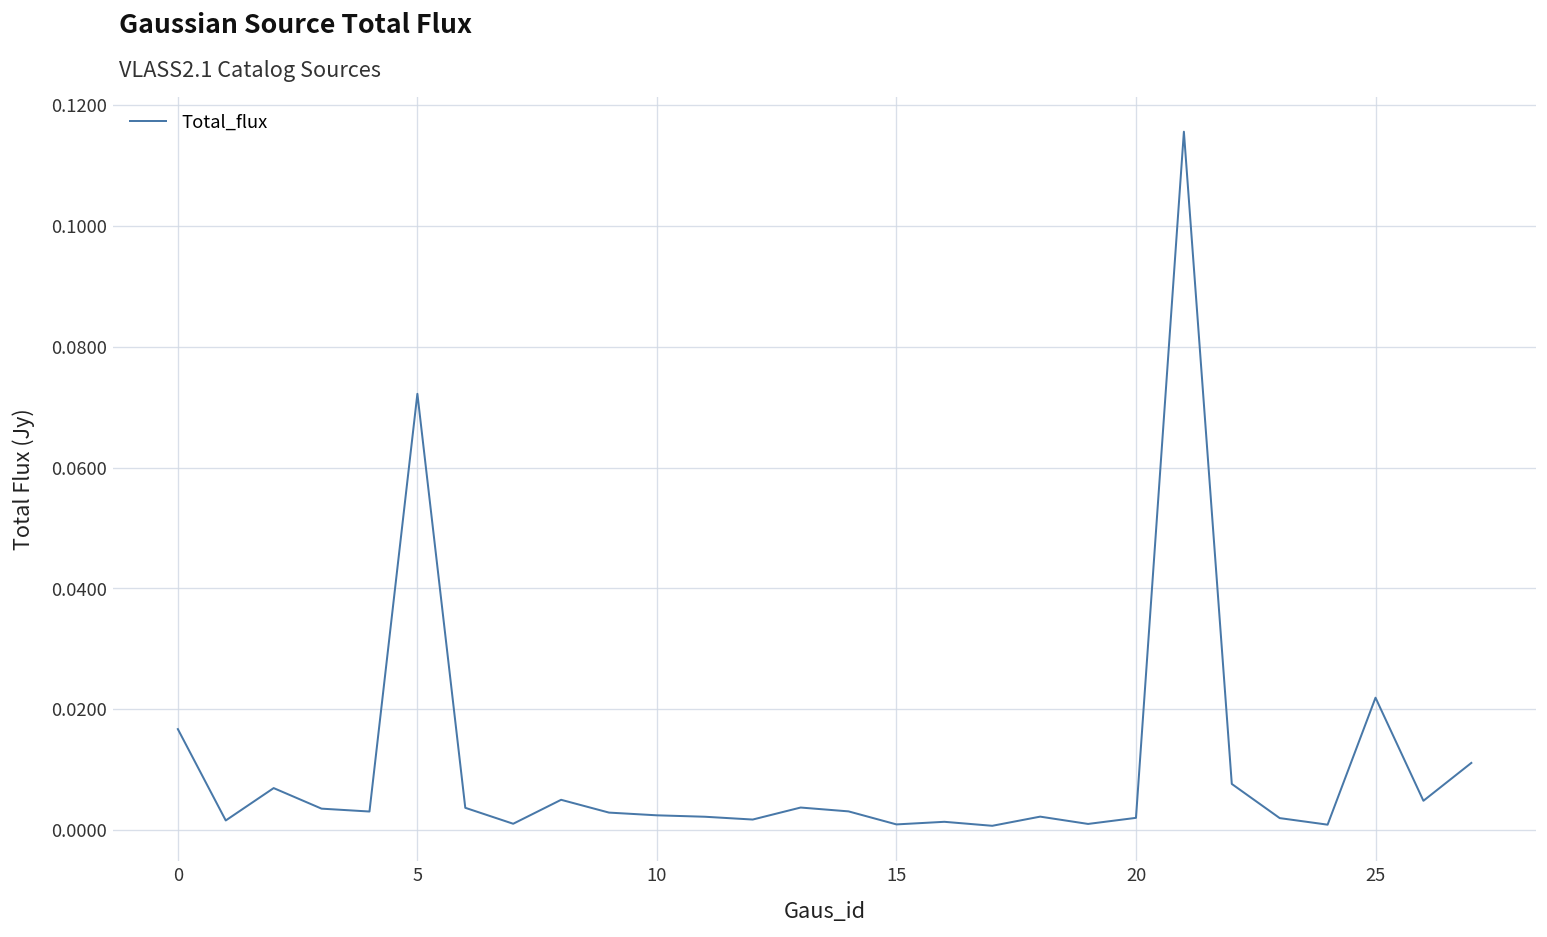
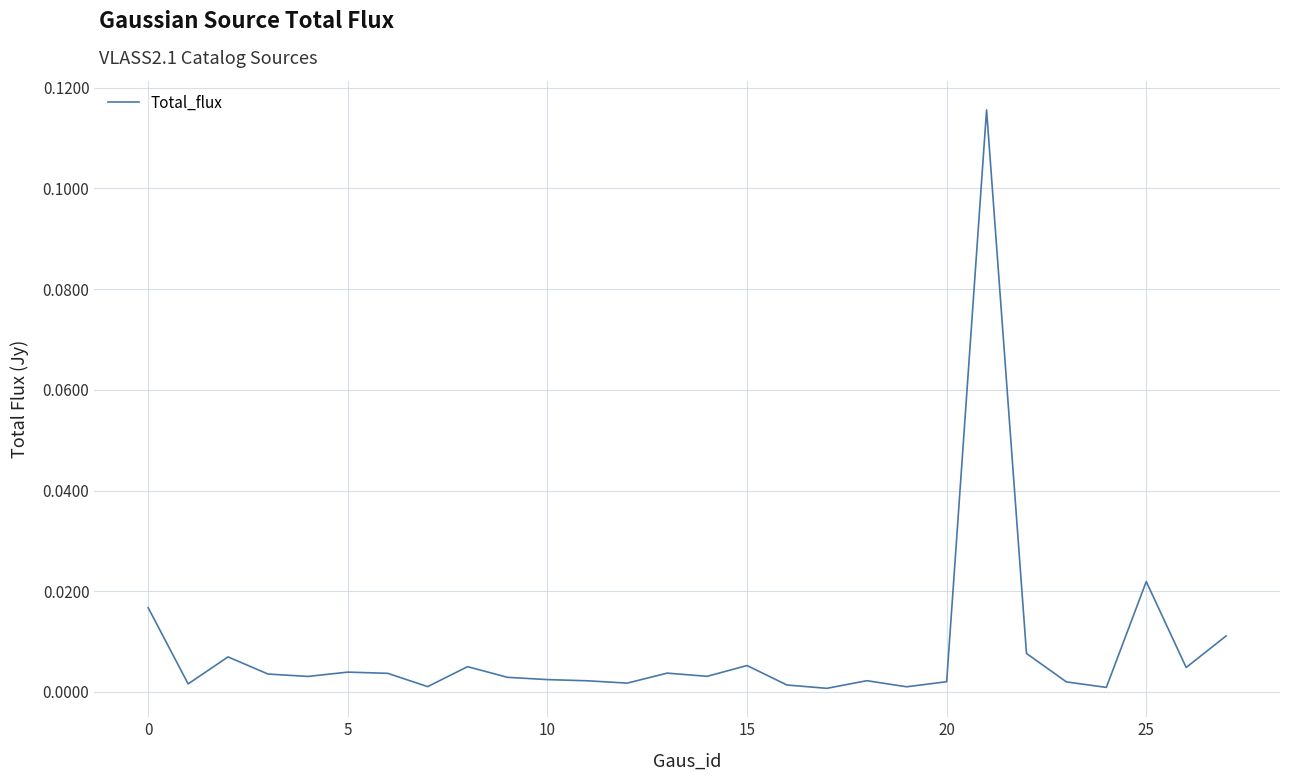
  {
    "0": 0.017,
-   "5": 0.072,
+   "5": 0.004,
    "10": 0.002,
-   "15": 0.001,
+   "15": 0.005,
    "20": 0.002,
    "25": 0.022
  }
